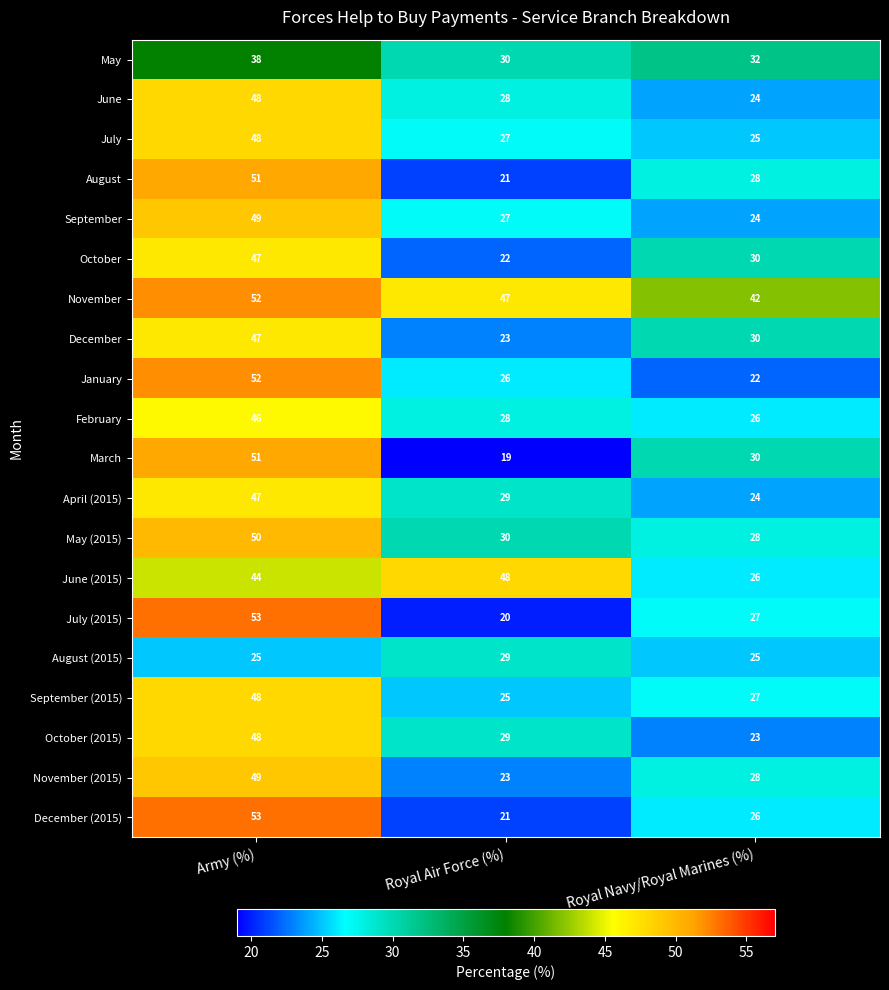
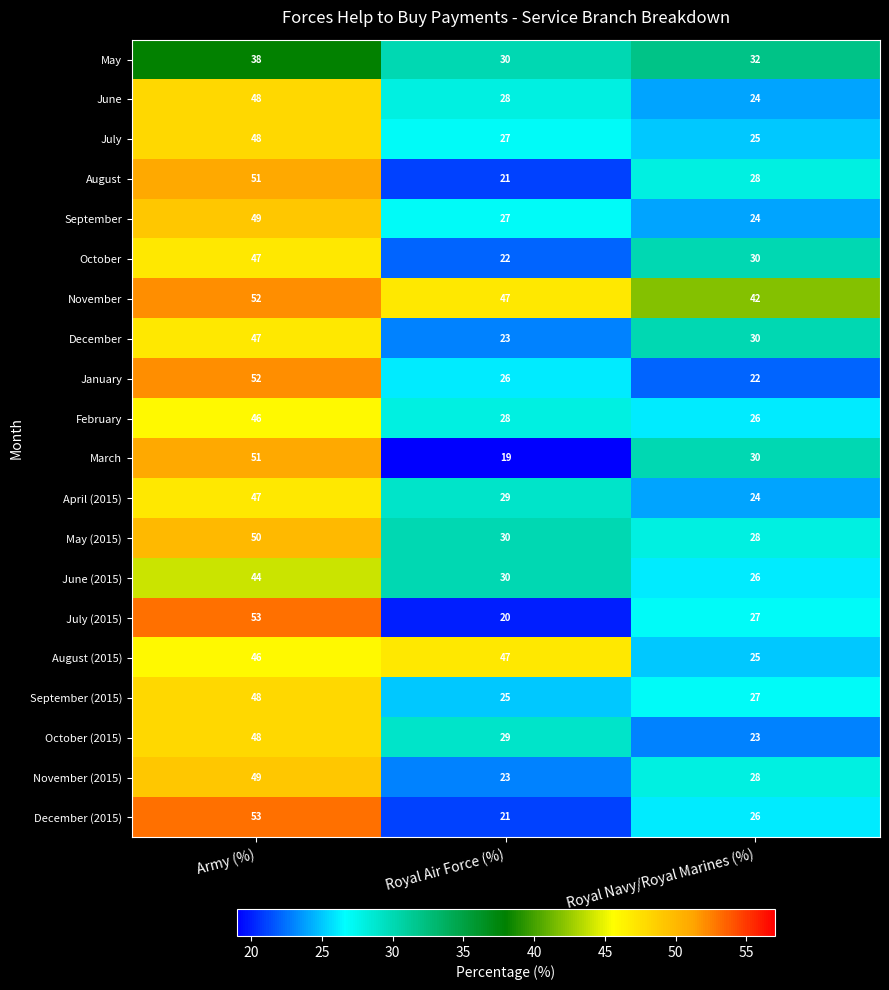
  {
    "May": {
      "Army (%)": 38,
      "Royal Air Force (%)": 30,
      "Royal Navy/Royal Marines (%)": 32
    },
    "June": {
      "Army (%)": 48,
      "Royal Air Force (%)": 28,
      "Royal Navy/Royal Marines (%)": 24
    },
    "July": {
      "Army (%)": 48,
      "Royal Air Force (%)": 27,
      "Royal Navy/Royal Marines (%)": 25
    },
    "August": {
      "Army (%)": 51,
      "Royal Air Force (%)": 21,
      "Royal Navy/Royal Marines (%)": 28
    },
    "September": {
      "Army (%)": 49,
      "Royal Air Force (%)": 27,
      "Royal Navy/Royal Marines (%)": 24
    },
    "October": {
      "Army (%)": 47,
      "Royal Air Force (%)": 22,
      "Royal Navy/Royal Marines (%)": 30
    },
    "November": {
      "Army (%)": 52,
      "Royal Air Force (%)": 47,
      "Royal Navy/Royal Marines (%)": 42
    },
    "December": {
      "Army (%)": 47,
      "Royal Air Force (%)": 23,
      "Royal Navy/Royal Marines (%)": 30
    },
    "January": {
      "Army (%)": 52,
      "Royal Air Force (%)": 26,
      "Royal Navy/Royal Marines (%)": 22
    },
    "February": {
      "Army (%)": 46,
      "Royal Air Force (%)": 28,
      "Royal Navy/Royal Marines (%)": 26
    },
    "March": {
      "Army (%)": 51,
      "Royal Air Force (%)": 19,
      "Royal Navy/Royal Marines (%)": 30
    },
    "April (2015)": {
      "Army (%)": 47,
      "Royal Air Force (%)": 29,
      "Royal Navy/Royal Marines (%)": 24
    },
    "May (2015)": {
      "Army (%)": 50,
      "Royal Air Force (%)": 30,
      "Royal Navy/Royal Marines (%)": 28
    },
    "June (2015)": {
      "Army (%)": 44,
-     "Royal Air Force (%)": 48,
+     "Royal Air Force (%)": 30,
      "Royal Navy/Royal Marines (%)": 26
    },
    "July (2015)": {
      "Army (%)": 53,
      "Royal Air Force (%)": 20,
      "Royal Navy/Royal Marines (%)": 27
    },
    "August (2015)": {
-     "Army (%)": 25,
-     "Royal Air Force (%)": 29,
+     "Army (%)": 46,
+     "Royal Air Force (%)": 47,
      "Royal Navy/Royal Marines (%)": 25
    },
    "September (2015)": {
      "Army (%)": 48,
      "Royal Air Force (%)": 25,
      "Royal Navy/Royal Marines (%)": 27
    },
    "October (2015)": {
      "Army (%)": 48,
      "Royal Air Force (%)": 29,
      "Royal Navy/Royal Marines (%)": 23
    },
    "November (2015)": {
      "Army (%)": 49,
      "Royal Air Force (%)": 23,
      "Royal Navy/Royal Marines (%)": 28
    },
    "December (2015)": {
      "Army (%)": 53,
      "Royal Air Force (%)": 21,
      "Royal Navy/Royal Marines (%)": 26
    }
  }
